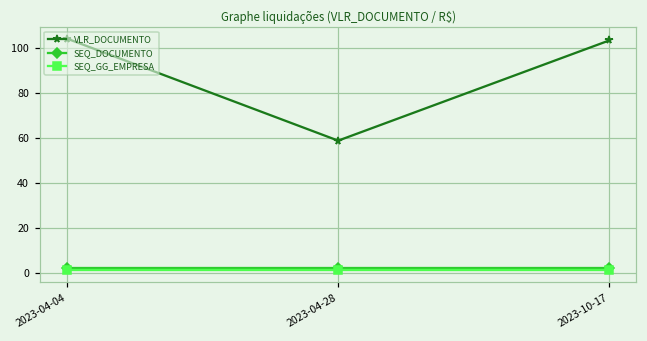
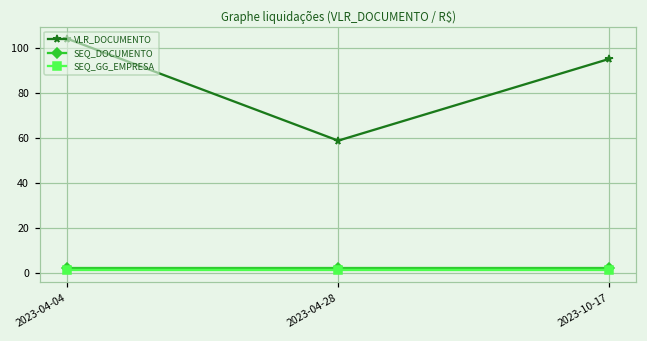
  {
    "VLR_DOCUMENTO": {
      "2023-04-28": 59,
-     "2023-10-17": 103
+     "2023-10-17": 95
    }
  }
